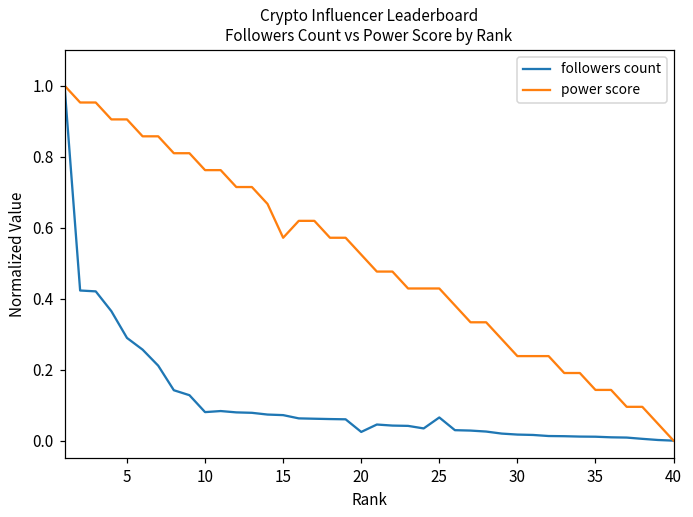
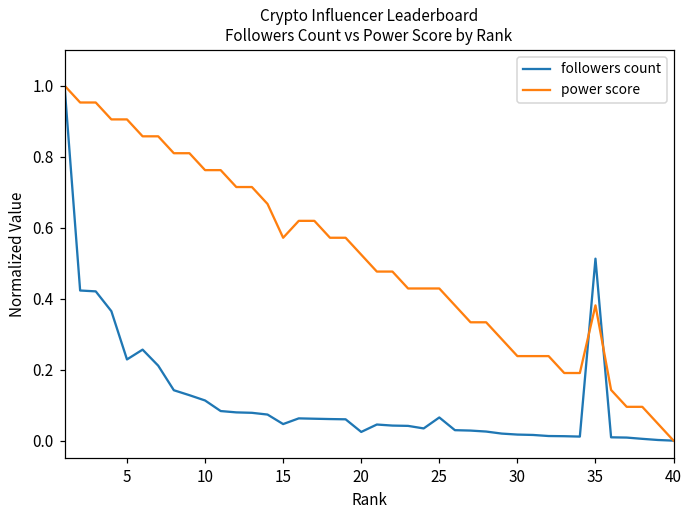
  {
    "followers count": {
-     "5": 0.29,
-     "10": 0.08,
-     "15": 0.07,
+     "5": 0.23,
+     "10": 0.11,
+     "15": 0.05,
      "20": 0.02,
      "25": 0.07,
      "30": 0.02,
-     "35": 0.01
+     "35": 0.51
    },
    "power score": {
      "5": 0.90,
      "10": 0.76,
      "15": 0.57,
      "20": 0.52,
      "25": 0.43,
      "30": 0.24,
-     "35": 0.14
+     "35": 0.38
    }
  }
